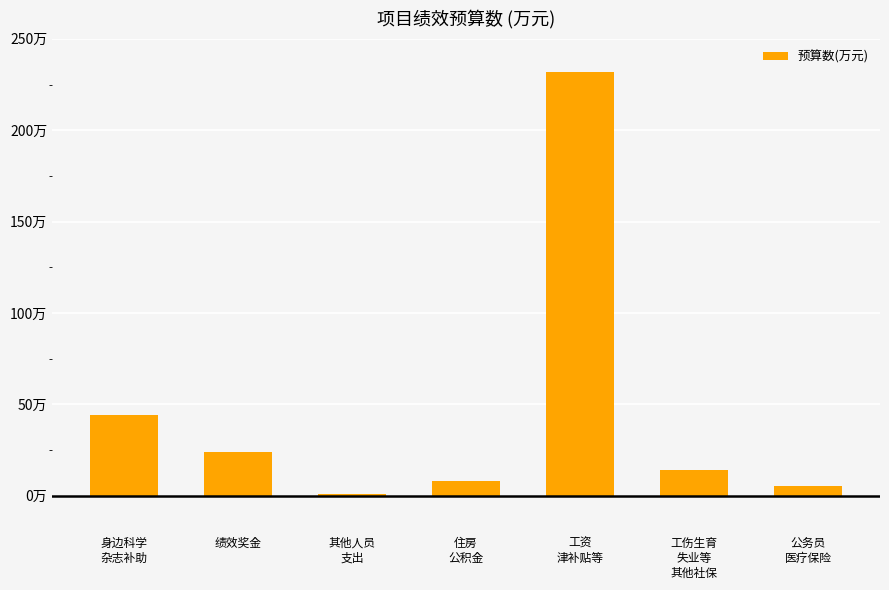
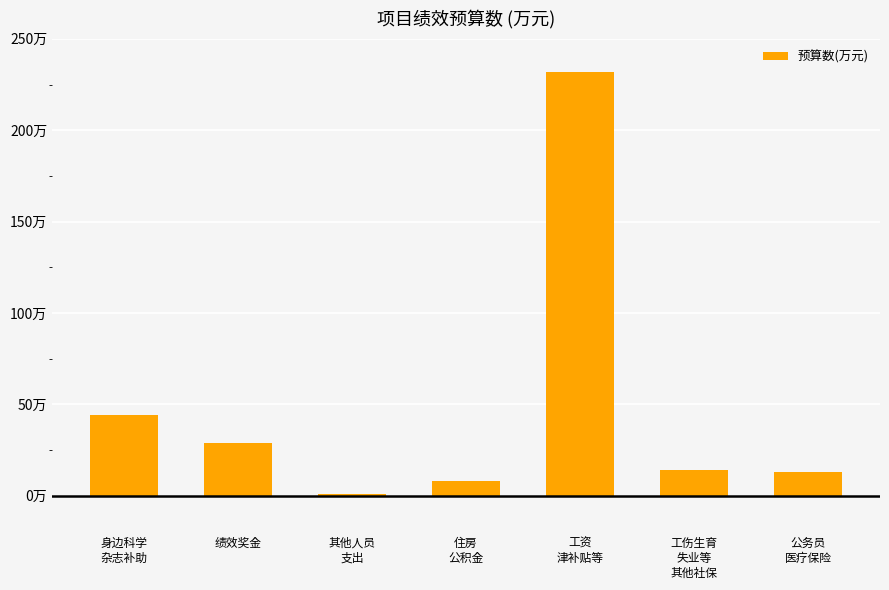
  {
    "身边科学 杂志补助": "44万",
-   "绩效奖金": "24万",
+   "绩效奖金": "29万",
    "住房 公积金": "8万",
    "工资 津补贴等": "232万",
    "工伤生育 失业等 其他社保": "14万",
-   "公务员 医疗保险": "5万"
+   "公务员 医疗保险": "13万"
  }
